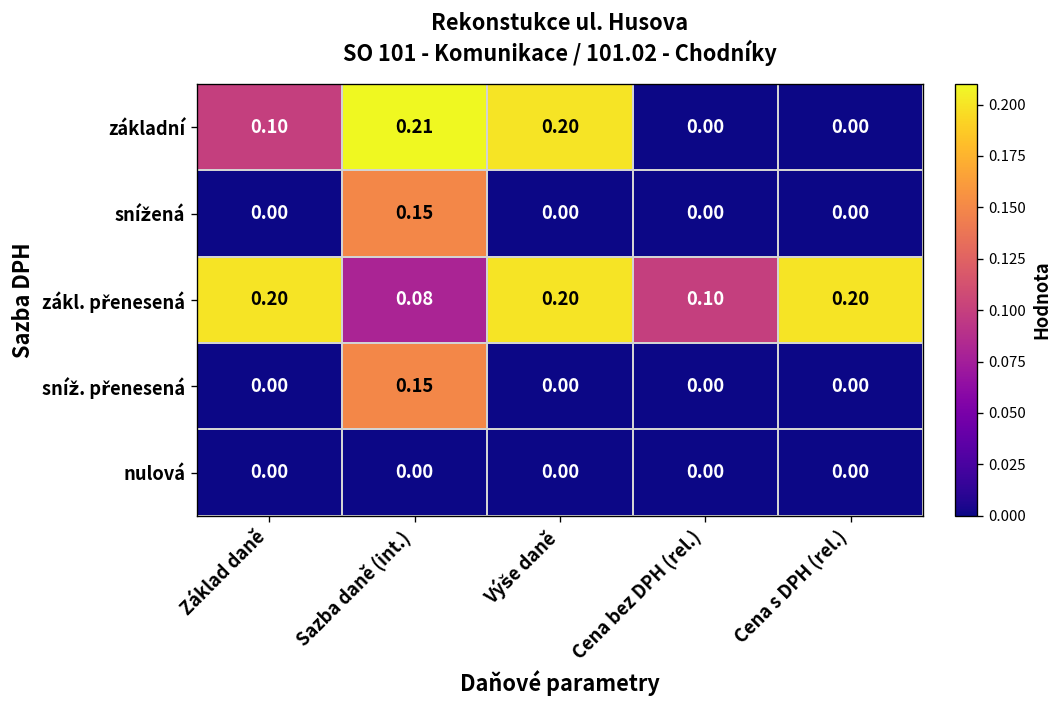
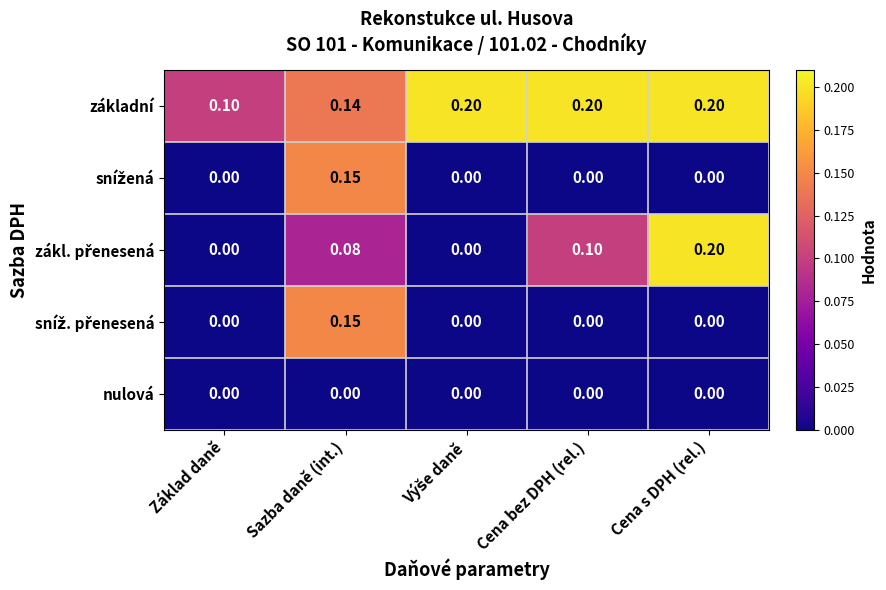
  {
    "základní": {
      "Základ daně": 0.10,
-     "Sazba daně (int.)": 0.21,
+     "Sazba daně (int.)": 0.14,
      "Výše daně": 0.20,
-     "Cena bez DPH (rel.)": 0.00,
-     "Cena s DPH (rel.)": 0.00
+     "Cena bez DPH (rel.)": 0.20,
+     "Cena s DPH (rel.)": 0.20
    },
    "snížená": {
      "Základ daně": 0.00,
      "Sazba daně (int.)": 0.15,
      "Výše daně": 0.00,
      "Cena bez DPH (rel.)": 0.00,
      "Cena s DPH (rel.)": 0.00
    },
    "zákl. přenesená": {
-     "Základ daně": 0.20,
+     "Základ daně": 0.00,
      "Sazba daně (int.)": 0.08,
-     "Výše daně": 0.20,
+     "Výše daně": 0.00,
      "Cena bez DPH (rel.)": 0.10,
      "Cena s DPH (rel.)": 0.20
    },
    "sníž. přenesená": {
      "Základ daně": 0.00,
      "Sazba daně (int.)": 0.15,
      "Výše daně": 0.00,
      "Cena bez DPH (rel.)": 0.00,
      "Cena s DPH (rel.)": 0.00
    },
    "nulová": {
      "Základ daně": 0.00,
      "Sazba daně (int.)": 0.00,
      "Výše daně": 0.00,
      "Cena bez DPH (rel.)": 0.00,
      "Cena s DPH (rel.)": 0.00
    }
  }
